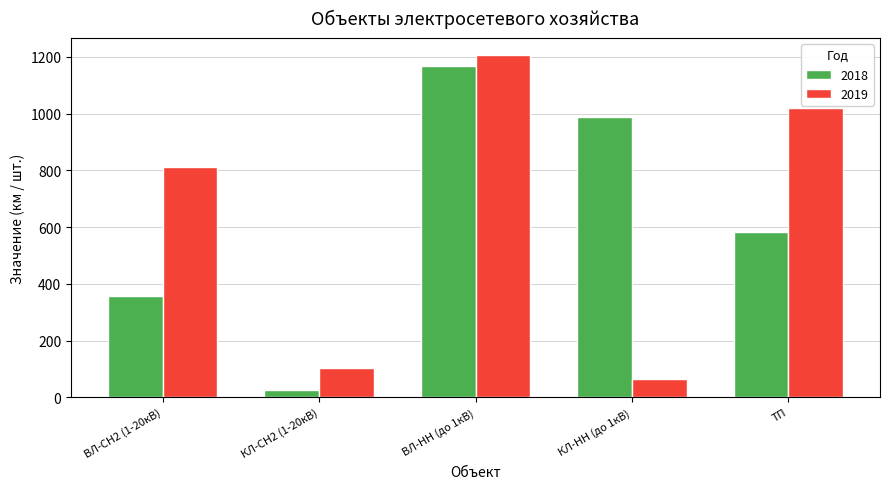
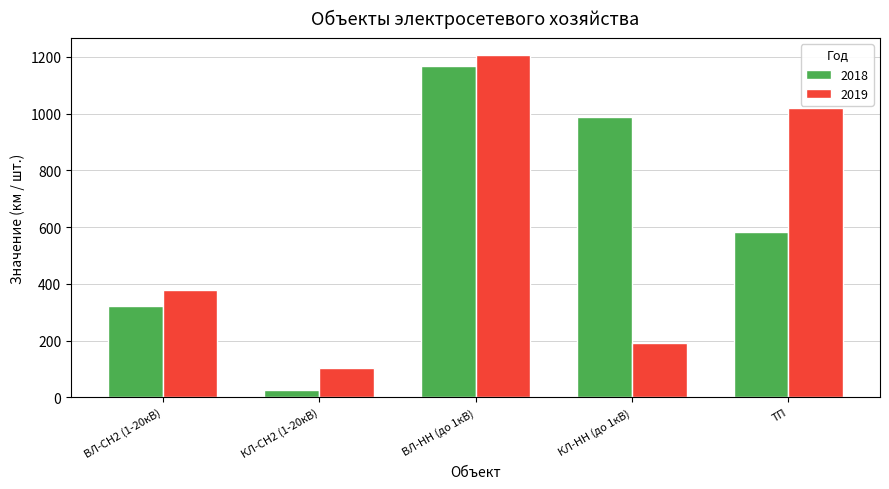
  {
    "2018": {
-     "ВЛ-СН2 (1-20кВ)": 360,
+     "ВЛ-СН2 (1-20кВ)": 320,
      "КЛ-СН2 (1-20кВ)": 30,
      "ВЛ-НН (до 1кВ)": 1170,
      "КЛ-НН (до 1кВ)": 990,
      "ТП": 580
    },
    "2019": {
-     "ВЛ-СН2 (1-20кВ)": 810,
+     "ВЛ-СН2 (1-20кВ)": 380,
      "КЛ-СН2 (1-20кВ)": 100,
      "ВЛ-НН (до 1кВ)": 1210,
-     "КЛ-НН (до 1кВ)": 60,
+     "КЛ-НН (до 1кВ)": 190,
      "ТП": 1020
    }
  }
